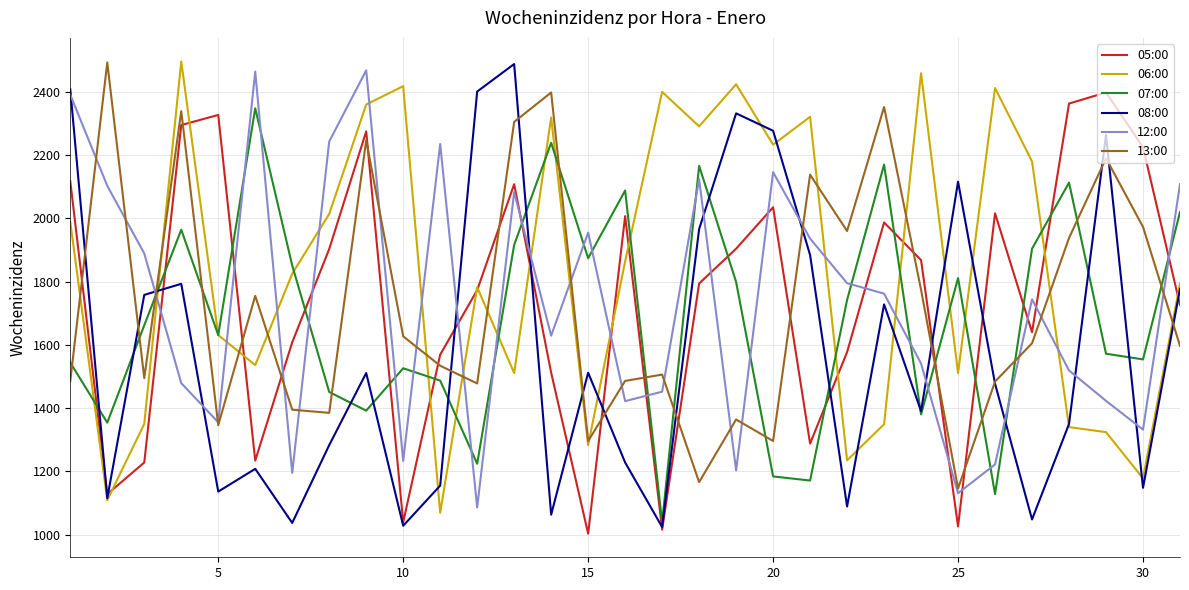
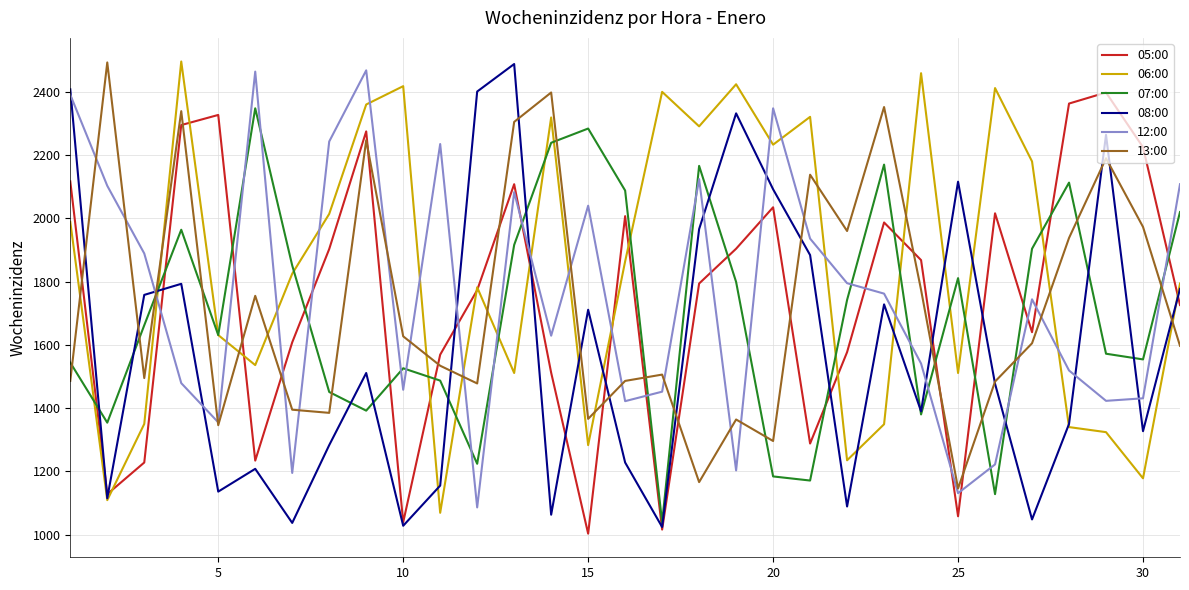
  {
    "05:00": {
      "5": 2330,
      "10": 1040,
      "15": 1000,
      "20": 2040,
-     "25": 1030
+     "25": 1060
    },
    "06:00": {
      "10": 2420,
      "15": 1280,
      "20": 2230,
      "25": 1510,
      "30": 1180
    },
    "07:00": {
      "10": 1530,
-     "15": 1870,
+     "15": 2280,
      "20": 1180,
      "25": 1810,
      "30": 1550
    },
    "08:00": {
      "5": 1140,
      "10": 1030,
-     "15": 1510,
-     "20": 2280,
+     "15": 1710,
+     "20": 2090,
      "25": 2120,
-     "30": 1150
+     "30": 1330
    },
    "12:00": {
      "5": 1360,
-     "10": 1230,
-     "15": 1960,
-     "20": 2150,
+     "10": 1460,
+     "15": 2040,
+     "20": 2350,
      "25": 1130,
-     "30": 1330
+     "30": 1430
    },
    "13:00": {
      "5": 1350,
      "10": 1630,
-     "15": 1300,
+     "15": 1370,
      "20": 1300,
      "25": 1150,
      "30": 1970
    }
  }
